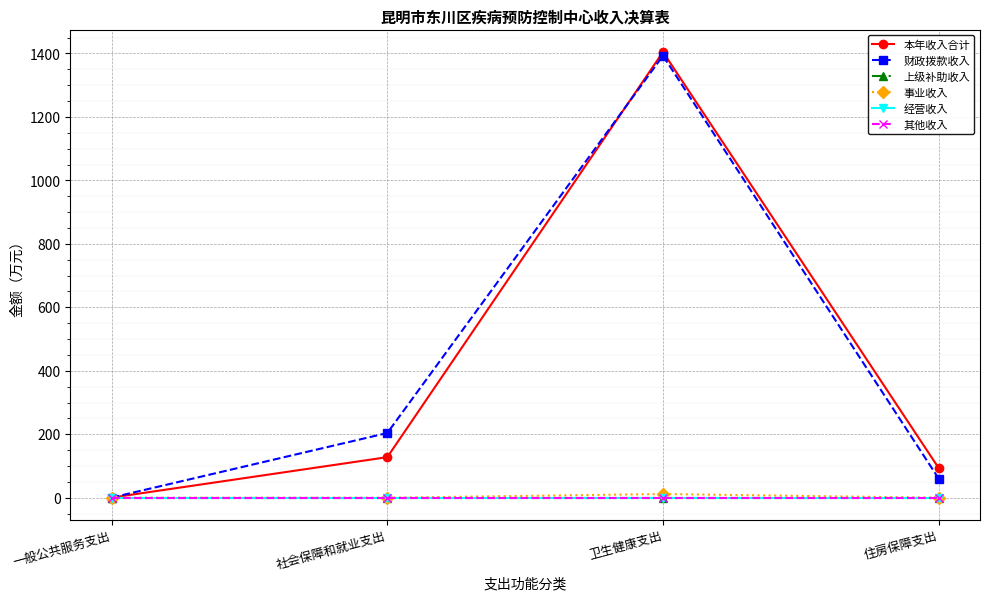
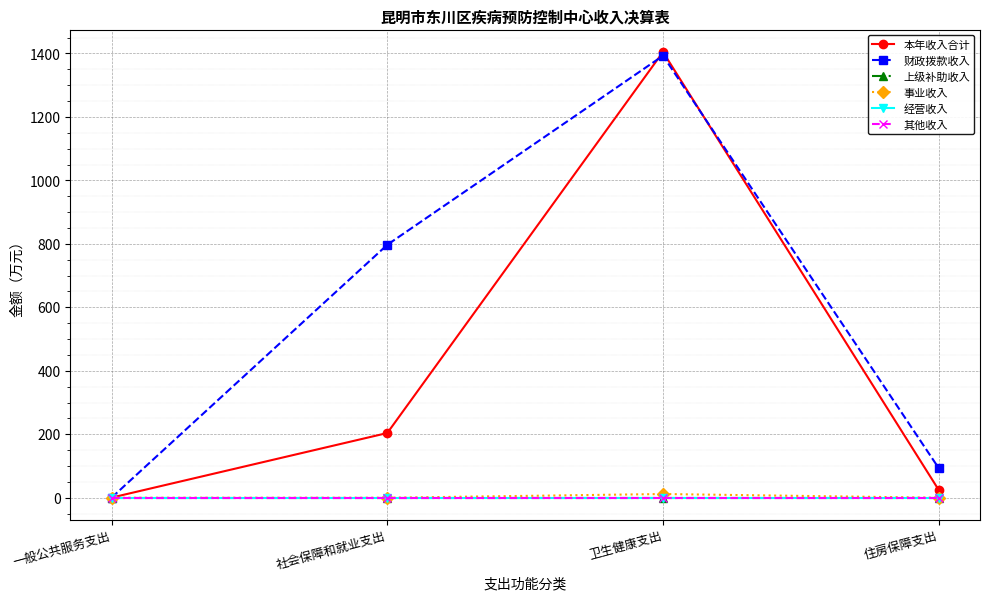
  {
    "本年收入合计": {
-     "社会保障和就业支出": 130,
+     "社会保障和就业支出": 200,
      "卫生健康支出": 1400,
-     "住房保障支出": 90
+     "住房保障支出": 20
    },
    "财政拨款收入": {
-     "社会保障和就业支出": 200,
+     "社会保障和就业支出": 800,
      "卫生健康支出": 1390,
-     "住房保障支出": 60
+     "住房保障支出": 90
    },
    "其他收入": {
      "卫生健康支出": 0
    },
    "事业收入": {
      "卫生健康支出": 10
    }
  }
